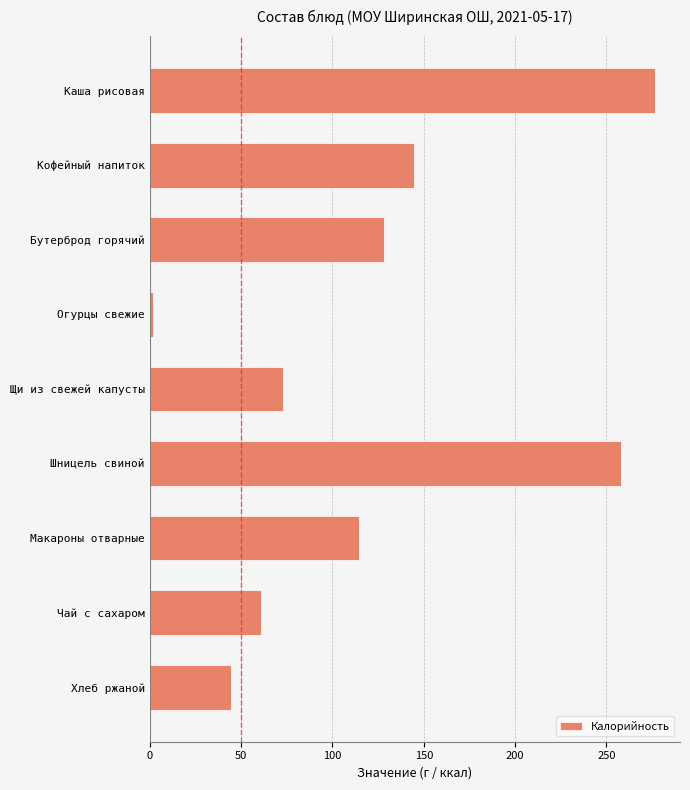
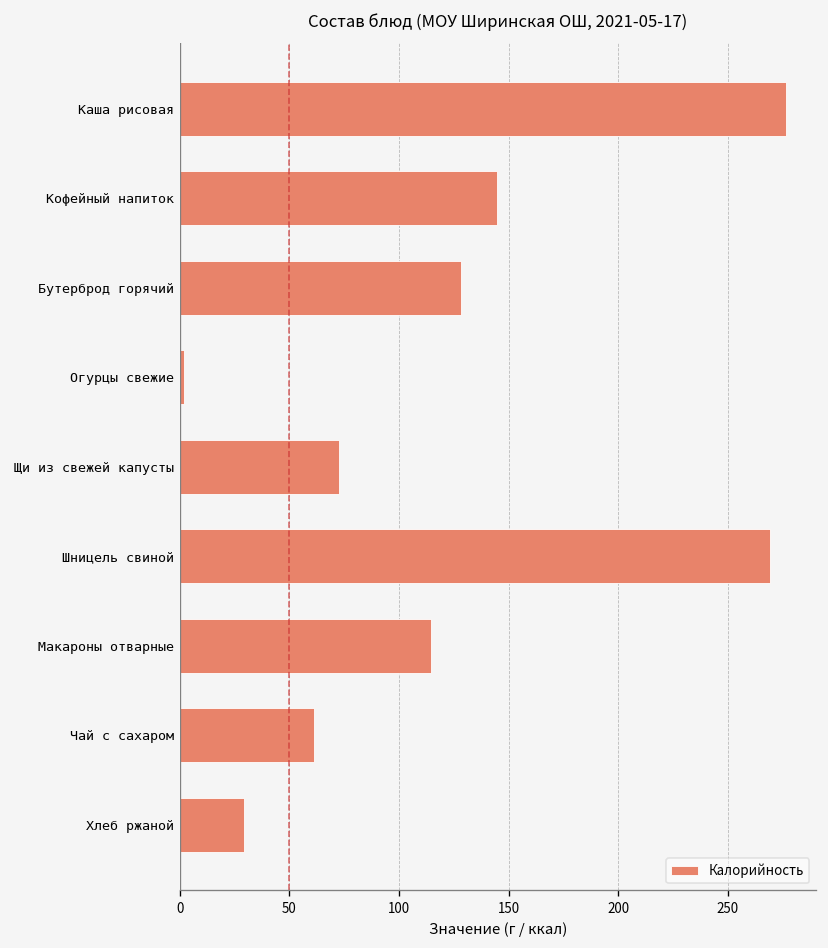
  {
    "Каша рисовая": 276,
    "Кофейный напиток": 145,
    "Бутерброд горячий": 128,
    "Огурцы свежие": 2,
    "Щи из свежей капусты": 73,
-   "Шницель свиной": 258,
+   "Шницель свиной": 269,
    "Макароны отварные": 115,
    "Чай с сахаром": 61,
-   "Хлеб ржаной": 44
+   "Хлеб ржаной": 29
  }
